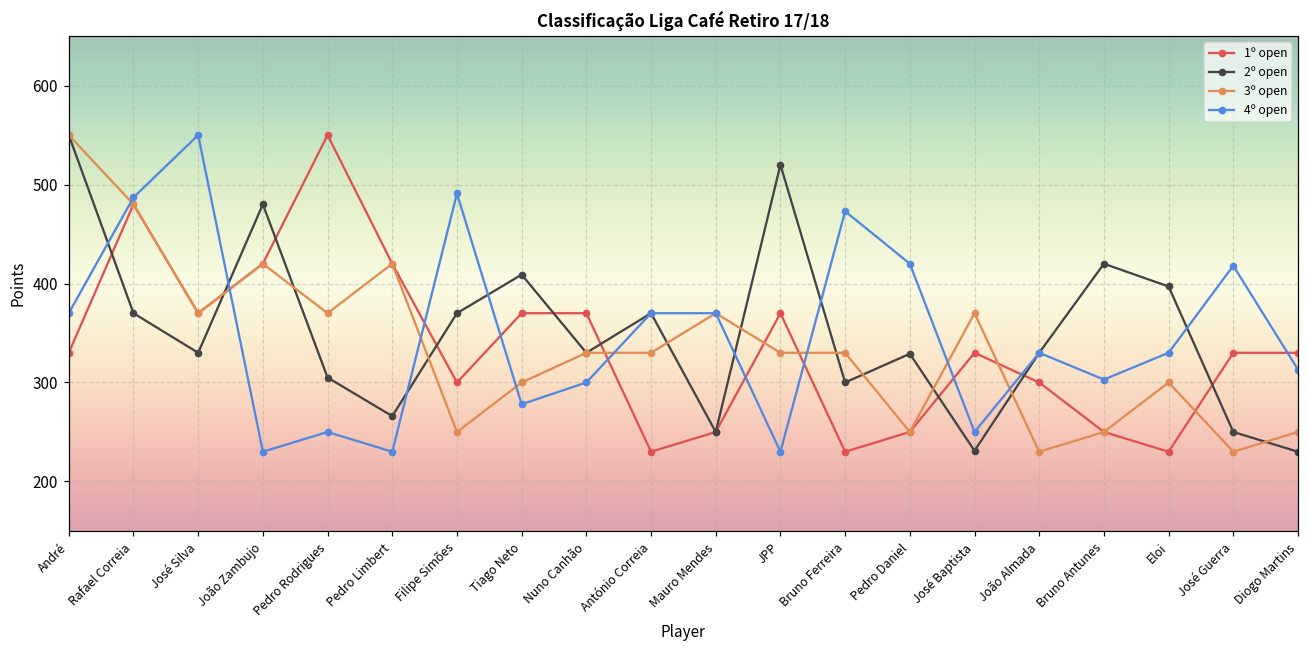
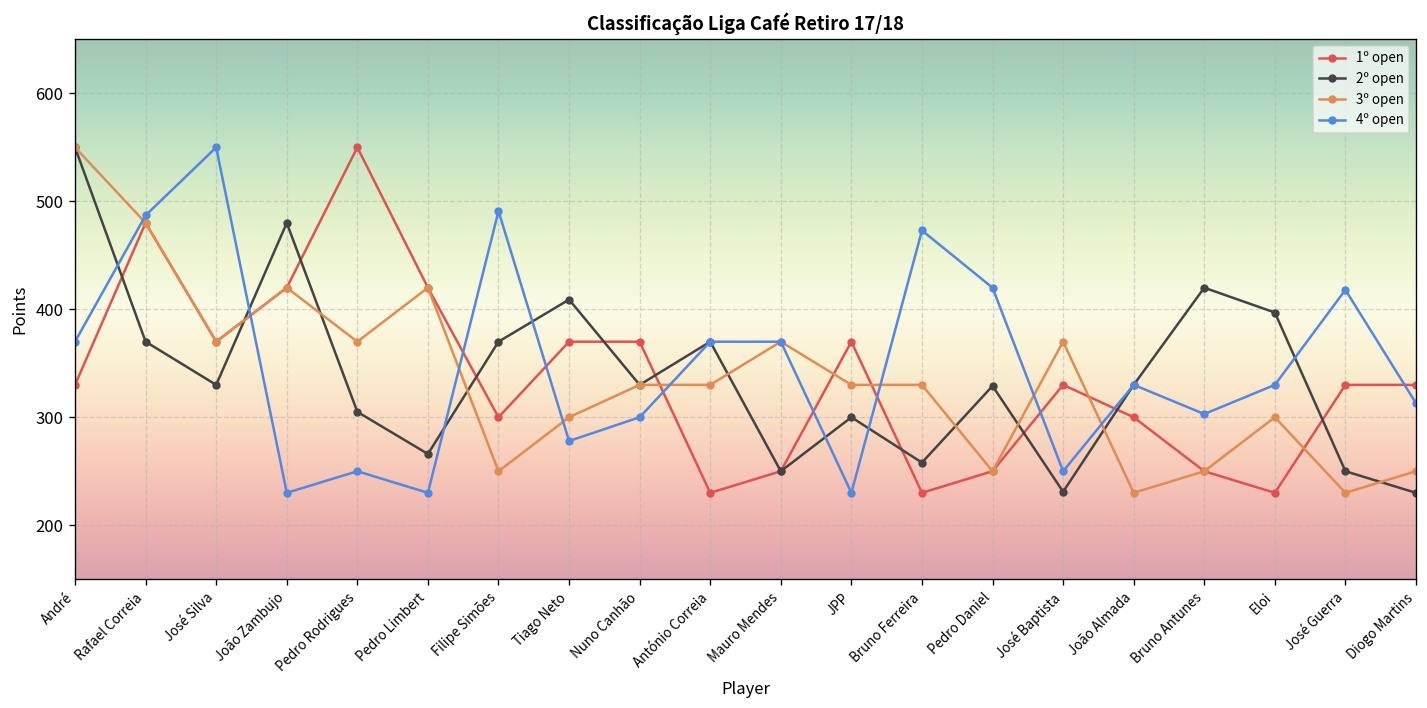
  {
    "2º open": {
      "Rafael Correia": 370,
      "José Silva": 330,
      "João Zambujo": 480,
      "Pedro Rodrigues": 310,
      "Pedro Limbert": 270,
      "Filipe Simões": 370,
      "Tiago Neto": 410,
-     "JPP": 520,
-     "Bruno Ferreira": 300,
+     "JPP": 300,
+     "Bruno Ferreira": 260,
      "Pedro Daniel": 330,
      "José Baptista": 230,
      "Bruno Antunes": 420,
      "Eloi": 400,
      "José Guerra": 250,
      "Diogo Martins": 230
    },
    "4º open": {
      "André": 370,
      "Rafael Correia": 490,
      "José Silva": 550,
      "João Zambujo": 230,
      "Pedro Rodrigues": 250,
      "Pedro Limbert": 230,
      "Filipe Simões": 490,
      "Tiago Neto": 280,
      "Nuno Canhão": 300,
      "JPP": 230,
      "Bruno Ferreira": 470,
      "Pedro Daniel": 420,
      "José Baptista": 250,
      "Bruno Antunes": 300,
      "Eloi": 330,
      "José Guerra": 420,
      "Diogo Martins": 310
    }
  }
